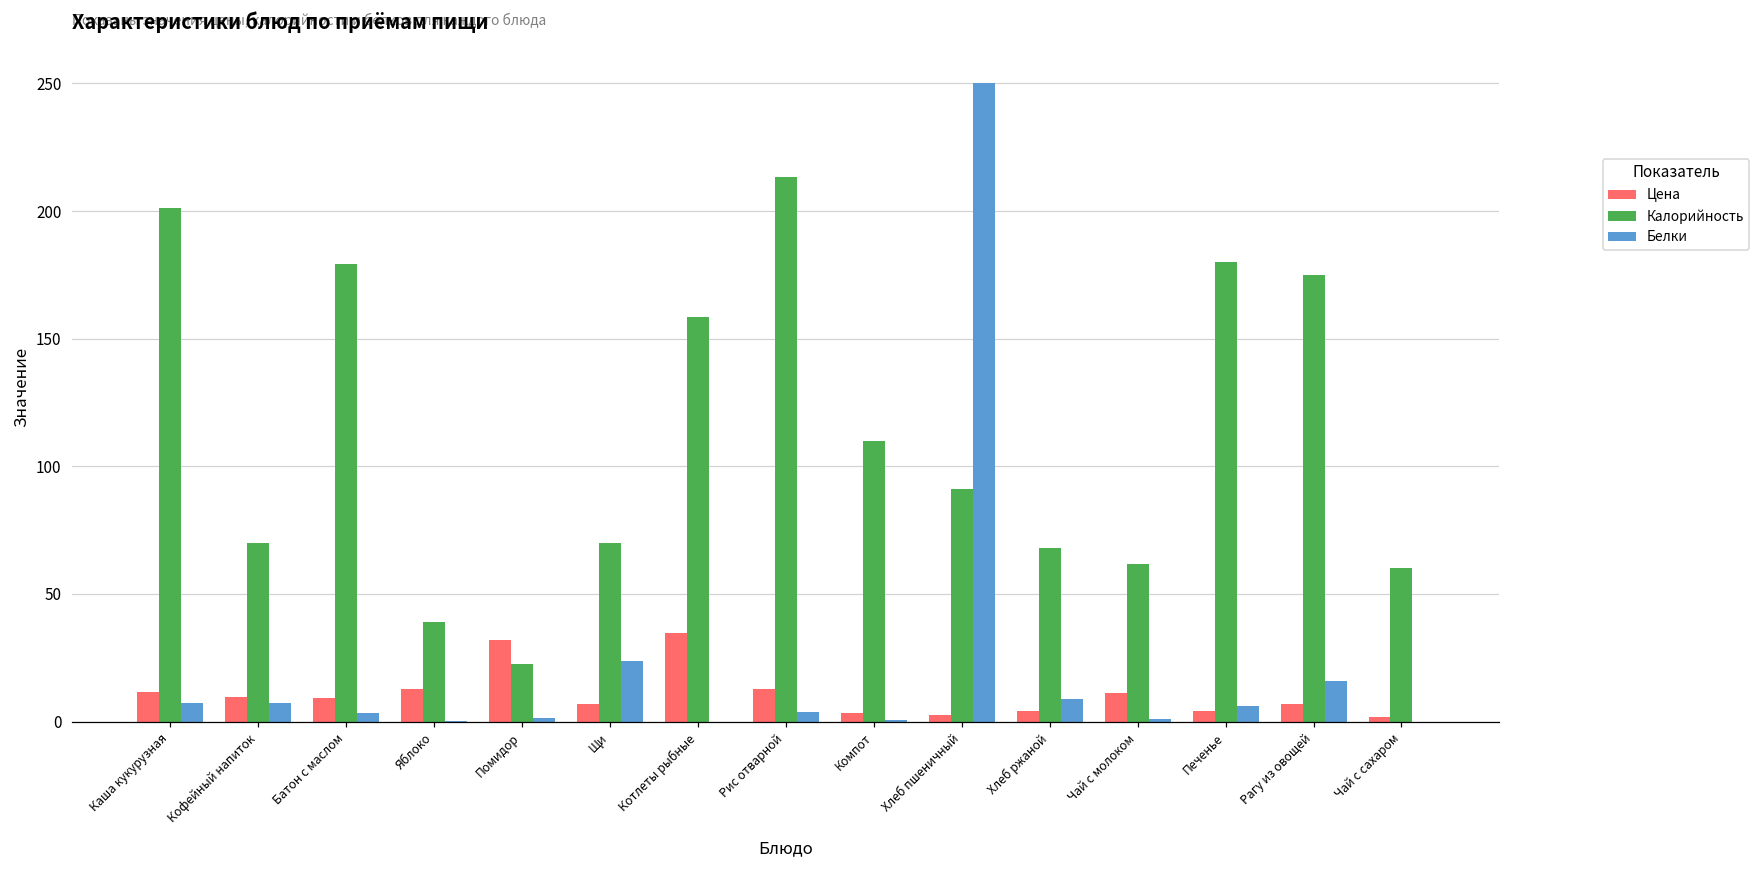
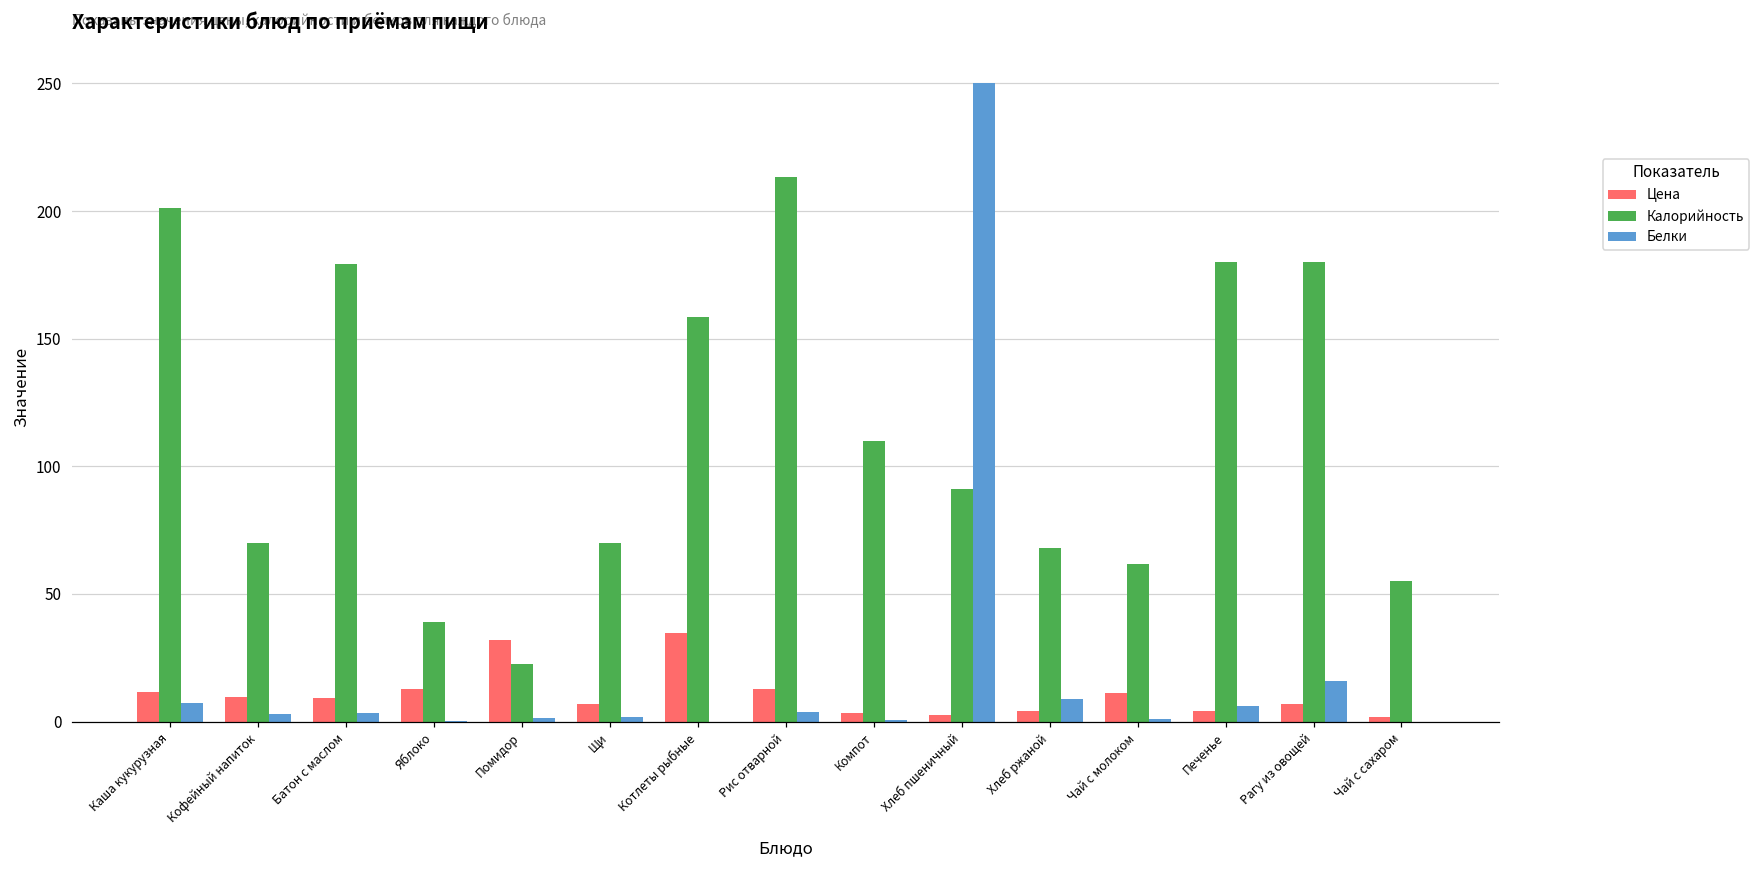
  {
    "Цена": {
      "Каша кукурузная": 12,
      "Кофейный напиток": 10,
      "Батон с маслом": 9,
      "Яблоко": 13,
      "Помидор": 32,
      "Щи": 7,
      "Котлеты рыбные": 35,
      "Рис отварной": 13,
      "Компот": 3,
      "Хлеб пшеничный": 3,
      "Хлеб ржаной": 4,
      "Чай с молоком": 11,
      "Печенье": 4,
      "Рагу из овощей": 7,
      "Чай с сахаром": 2
    },
    "Калорийность": {
      "Каша кукурузная": 201,
      "Кофейный напиток": 70,
      "Батон с маслом": 179,
      "Яблоко": 39,
      "Помидор": 23,
      "Щи": 70,
      "Котлеты рыбные": 159,
      "Рис отварной": 213,
      "Компот": 110,
      "Хлеб пшеничный": 91,
      "Хлеб ржаной": 68,
      "Чай с молоком": 62,
      "Печенье": 180,
-     "Рагу из овощей": 175,
-     "Чай с сахаром": 60
+     "Рагу из овощей": 180,
+     "Чай с сахаром": 55
    },
    "Белки": {
      "Каша кукурузная": 7,
-     "Кофейный напиток": 7,
+     "Кофейный напиток": 3,
      "Батон с маслом": 3,
      "Помидор": 1,
-     "Щи": 24,
+     "Щи": 2,
      "Котлеты рыбные": 0,
      "Рис отварной": 4,
      "Хлеб пшеничный": 250,
      "Хлеб ржаной": 9,
      "Чай с молоком": 1,
      "Печенье": 6,
      "Рагу из овощей": 16,
      "Чай с сахаром": 0
    }
  }
